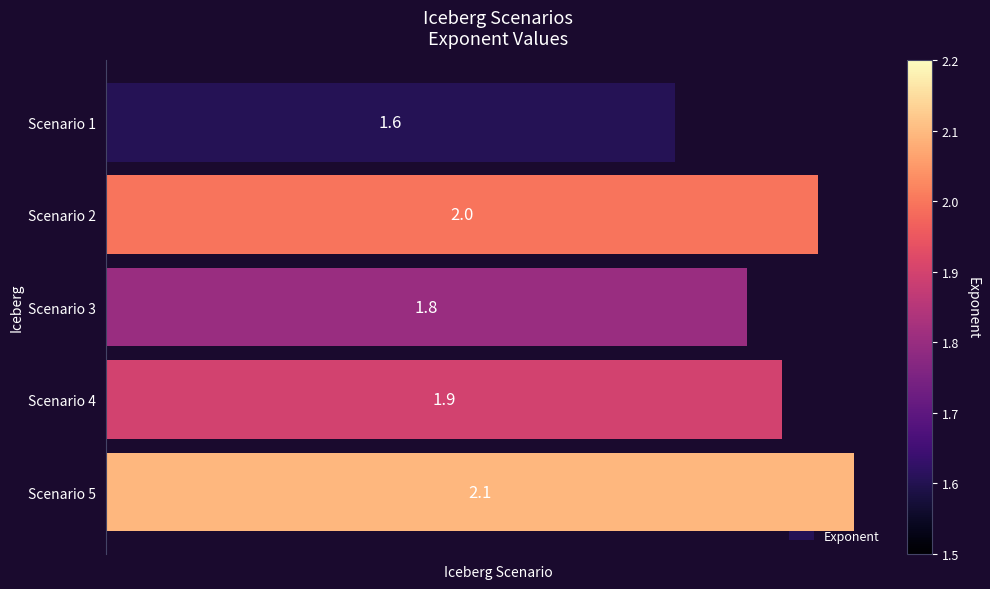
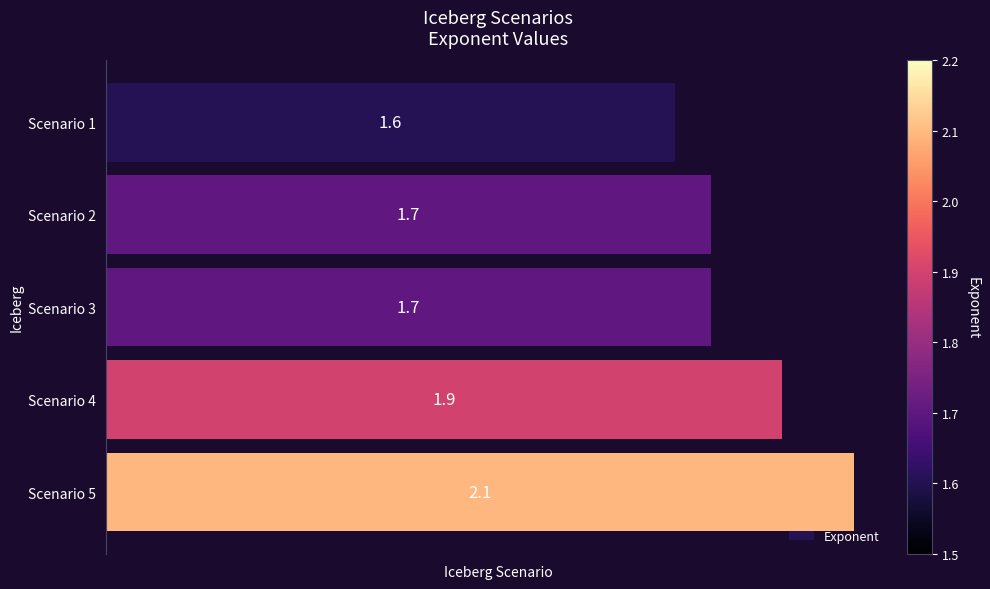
  {
    "Scenario 1": 1.6,
-   "Scenario 2": 2.0,
-   "Scenario 3": 1.8,
+   "Scenario 2": 1.7,
+   "Scenario 3": 1.7,
    "Scenario 4": 1.9,
    "Scenario 5": 2.1
  }
